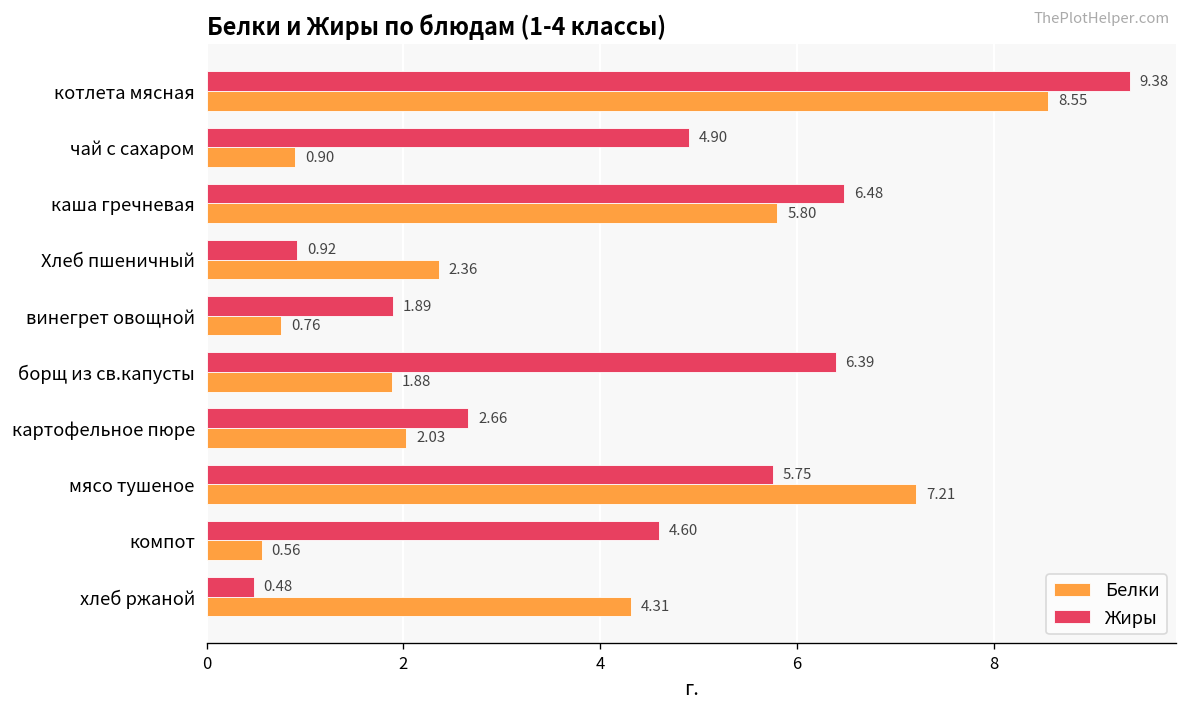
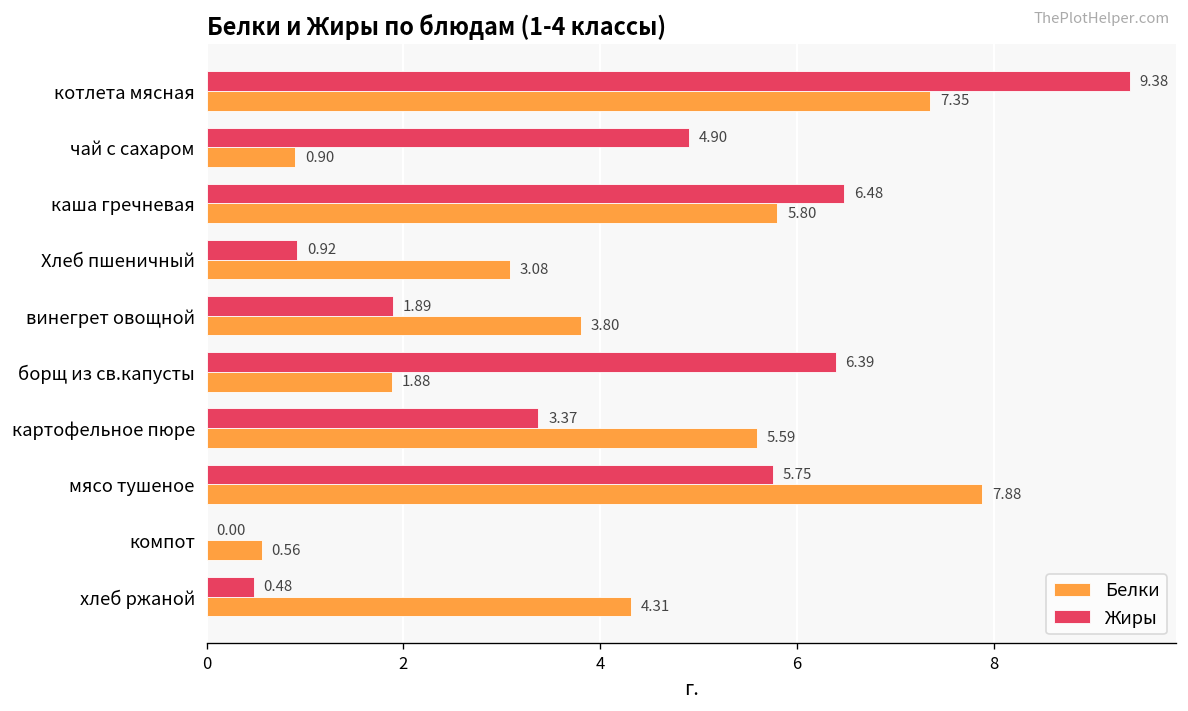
  {
    "Белки": {
-     "котлета мясная": 8.55,
+     "котлета мясная": 7.35,
      "чай с сахаром": 0.90,
      "каша гречневая": 5.80,
-     "Хлеб пшеничный": 2.36,
-     "винегрет овощной": 0.76,
+     "Хлеб пшеничный": 3.08,
+     "винегрет овощной": 3.80,
      "борщ из св.капусты": 1.88,
-     "картофельное пюре": 2.03,
-     "мясо тушеное": 7.21,
+     "картофельное пюре": 5.59,
+     "мясо тушеное": 7.88,
      "компот": 0.56,
      "хлеб ржаной": 4.31
    },
    "Жиры": {
      "котлета мясная": 9.38,
      "чай с сахаром": 4.90,
      "каша гречневая": 6.48,
      "Хлеб пшеничный": 0.92,
      "винегрет овощной": 1.89,
      "борщ из св.капусты": 6.39,
-     "картофельное пюре": 2.66,
+     "картофельное пюре": 3.37,
      "мясо тушеное": 5.75,
-     "компот": 4.60,
+     "компот": 0.00,
      "хлеб ржаной": 0.48
    }
  }
